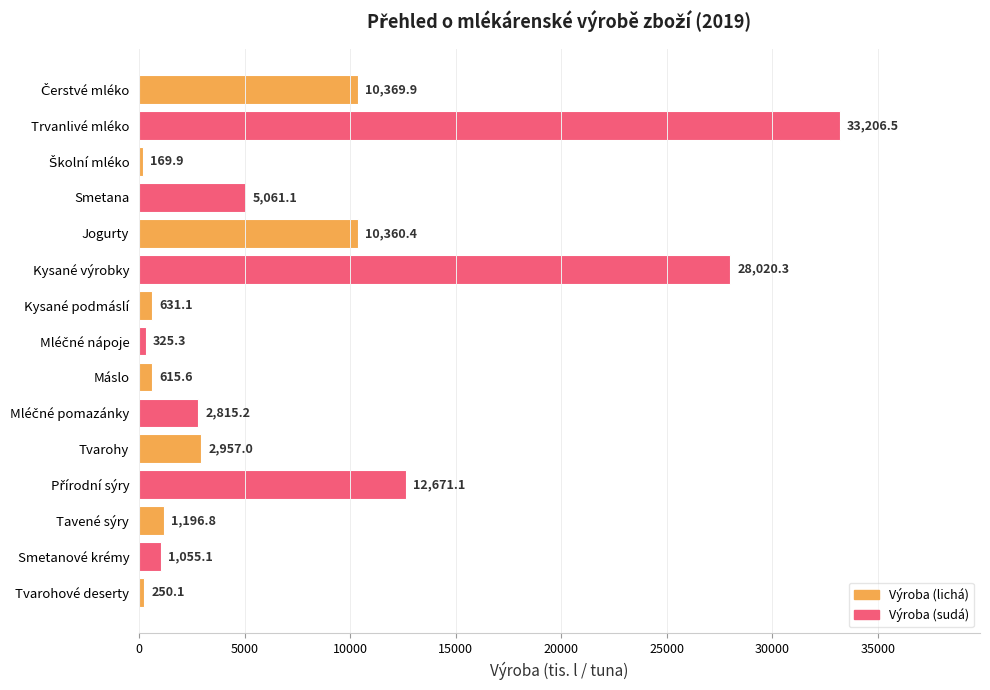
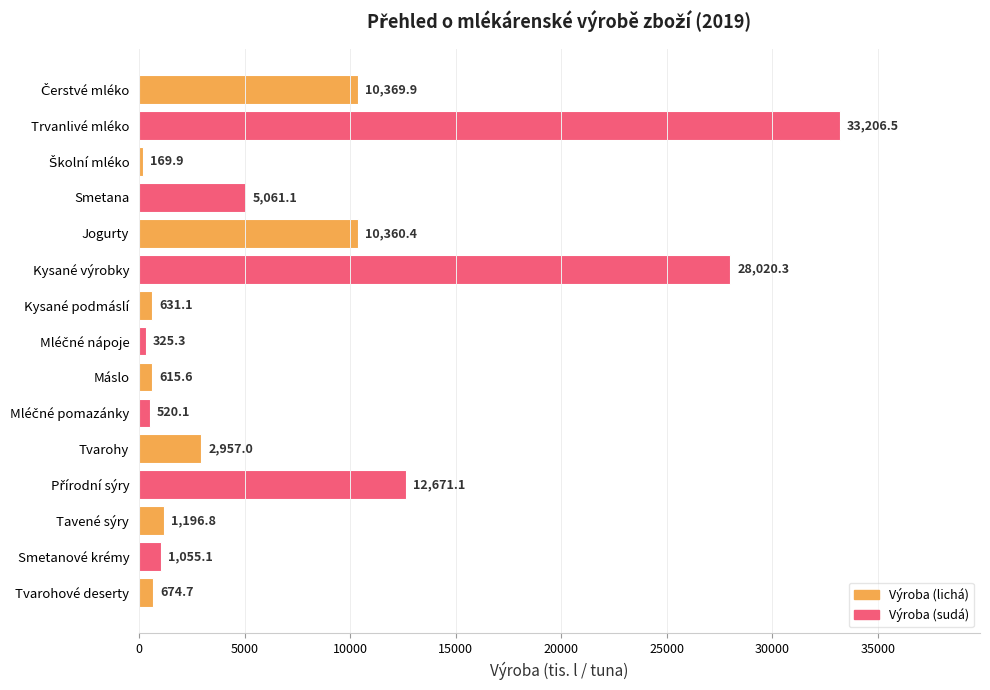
  {
    "Čerstvé mléko": "10,369.9",
    "Trvanlivé mléko": "33,206.5",
    "Školní mléko": "169.9",
    "Smetana": "5,061.1",
    "Jogurty": "10,360.4",
    "Kysané výrobky": "28,020.3",
    "Kysané podmáslí": "631.1",
    "Mléčné nápoje": "325.3",
    "Máslo": "615.6",
-   "Mléčné pomazánky": "2,815.2",
+   "Mléčné pomazánky": "520.1",
    "Tvarohy": "2,957.0",
    "Přírodní sýry": "12,671.1",
    "Tavené sýry": "1,196.8",
    "Smetanové krémy": "1,055.1",
-   "Tvarohové deserty": "250.1"
+   "Tvarohové deserty": "674.7"
  }
